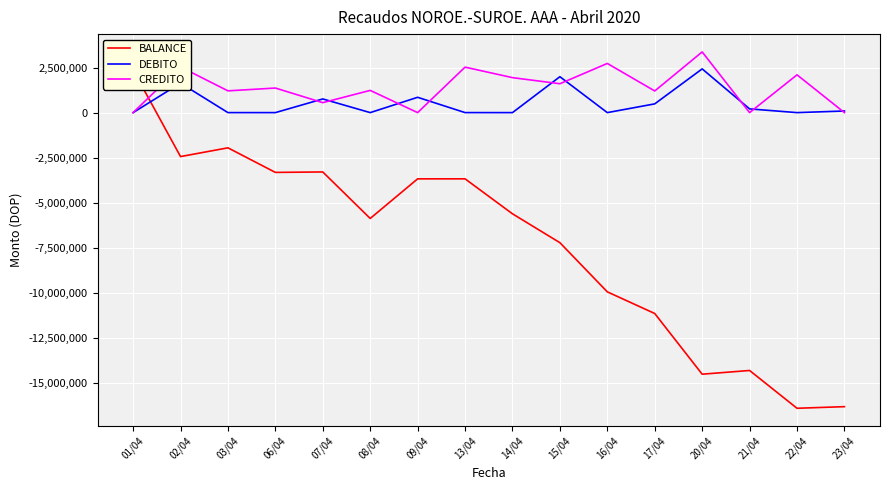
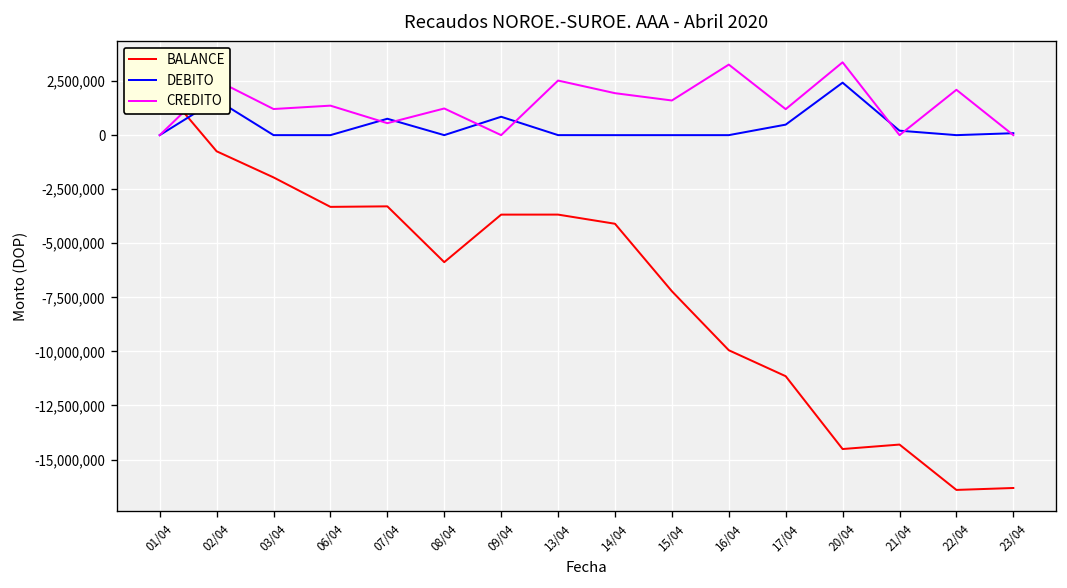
  {
    "BALANCE": {
-     "02/04": "-2,400,000",
+     "02/04": "-700,000",
      "03/04": "-2,000,000",
      "06/04": "-3,300,000",
      "07/04": "-3,300,000",
      "08/04": "-5,900,000",
      "09/04": "-3,700,000",
      "13/04": "-3,700,000",
-     "14/04": "-5,600,000",
+     "14/04": "-4,100,000",
      "15/04": "-7,200,000",
      "16/04": "-9,900,000",
      "17/04": "-11,100,000",
      "20/04": "-14,500,000",
      "21/04": "-14,300,000",
      "22/04": "-16,400,000",
      "23/04": "-16,300,000"
    },
    "DEBITO": {
      "03/04": "0",
      "06/04": "0",
      "07/04": "800,000",
      "08/04": "0",
      "09/04": "900,000",
      "13/04": "0",
      "14/04": "0",
-     "15/04": "2,000,000",
+     "15/04": "0",
      "16/04": "0",
      "17/04": "500,000",
      "20/04": "2,400,000",
      "21/04": "200,000",
      "22/04": "0"
    },
    "CREDITO": {
      "03/04": "1,200,000",
      "06/04": "1,400,000",
      "07/04": "600,000",
      "08/04": "1,200,000",
      "09/04": "0",
      "13/04": "2,500,000",
      "14/04": "1,900,000",
      "15/04": "1,600,000",
-     "16/04": "2,700,000",
+     "16/04": "3,300,000",
      "17/04": "1,200,000",
      "20/04": "3,400,000",
      "21/04": "0",
      "22/04": "2,100,000"
    }
  }
